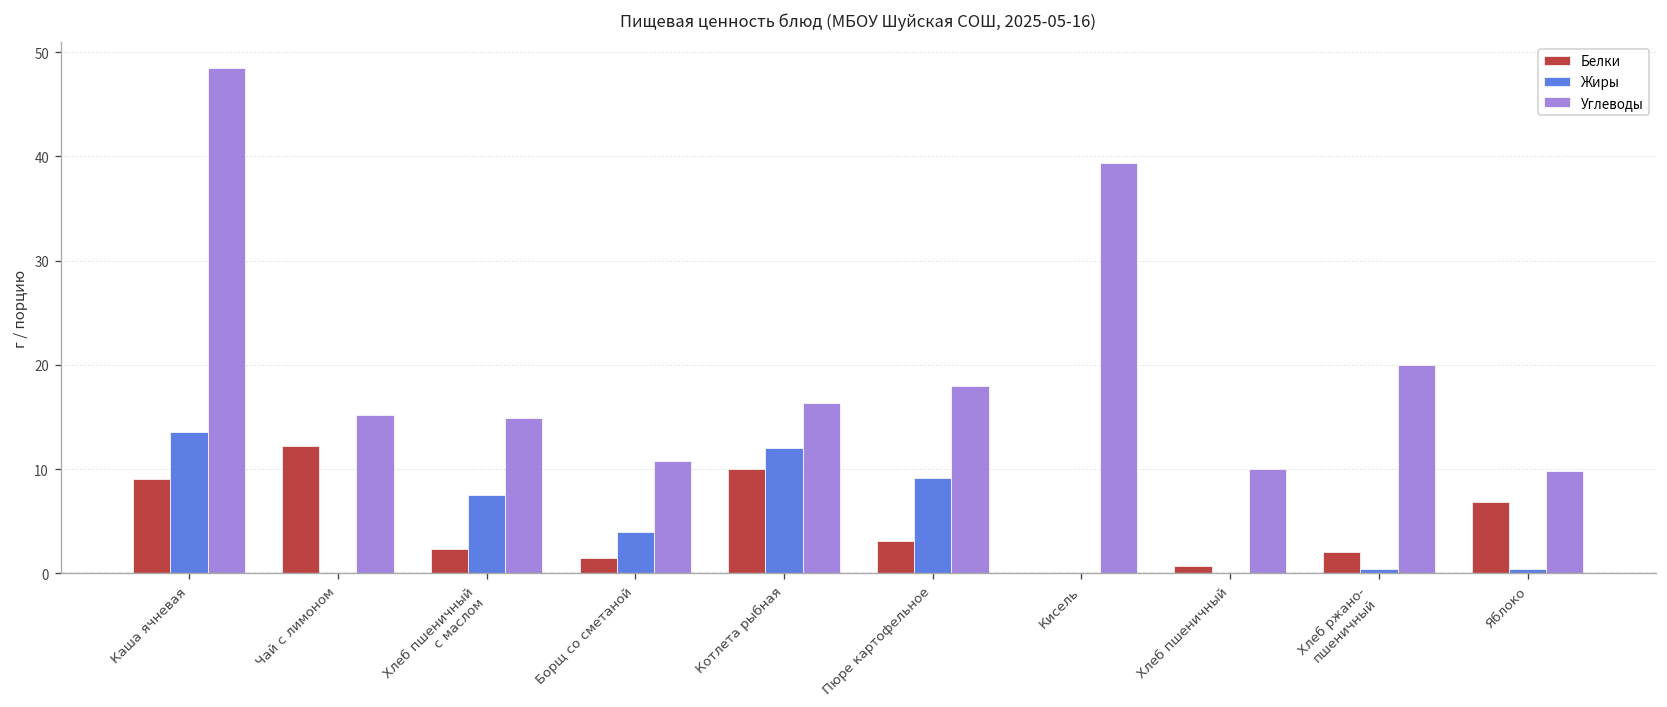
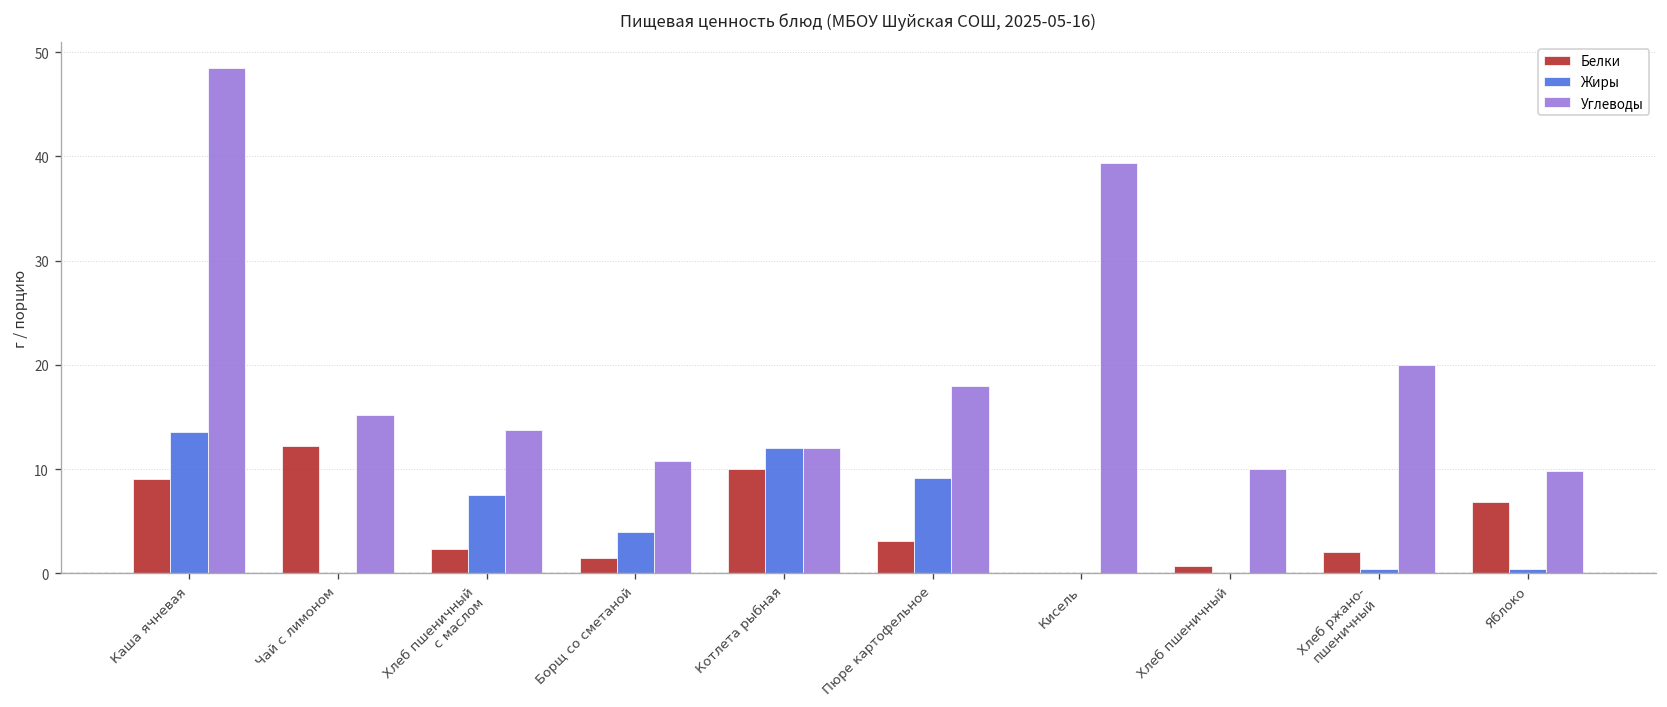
  {
    "Белки": {
      "Каша ячневая": 9,
      "Чай с лимоном": 12,
      "Хлеб пшеничный с маслом": 2,
      "Борщ со сметаной": 1,
      "Котлета рыбная": 10,
      "Пюре картофельное": 3,
      "Кисель": 0,
      "Хлеб пшеничный": 1,
      "Хлеб ржано- пшеничный": 2,
      "Яблоко": 7
    },
    "Жиры": {
      "Каша ячневая": 14,
      "Чай с лимоном": 0,
      "Хлеб пшеничный с маслом": 7,
      "Борщ со сметаной": 4,
      "Котлета рыбная": 12,
      "Пюре картофельное": 9,
      "Кисель": 0,
      "Хлеб пшеничный": 0,
      "Хлеб ржано- пшеничный": 0,
      "Яблоко": 0
    },
    "Углеводы": {
      "Каша ячневая": 49,
      "Чай с лимоном": 15,
-     "Хлеб пшеничный с маслом": 15,
+     "Хлеб пшеничный с маслом": 14,
      "Борщ со сметаной": 11,
-     "Котлета рыбная": 16,
+     "Котлета рыбная": 12,
      "Пюре картофельное": 18,
      "Кисель": 39,
      "Хлеб пшеничный": 10,
      "Хлеб ржано- пшеничный": 20,
      "Яблоко": 10
    }
  }
